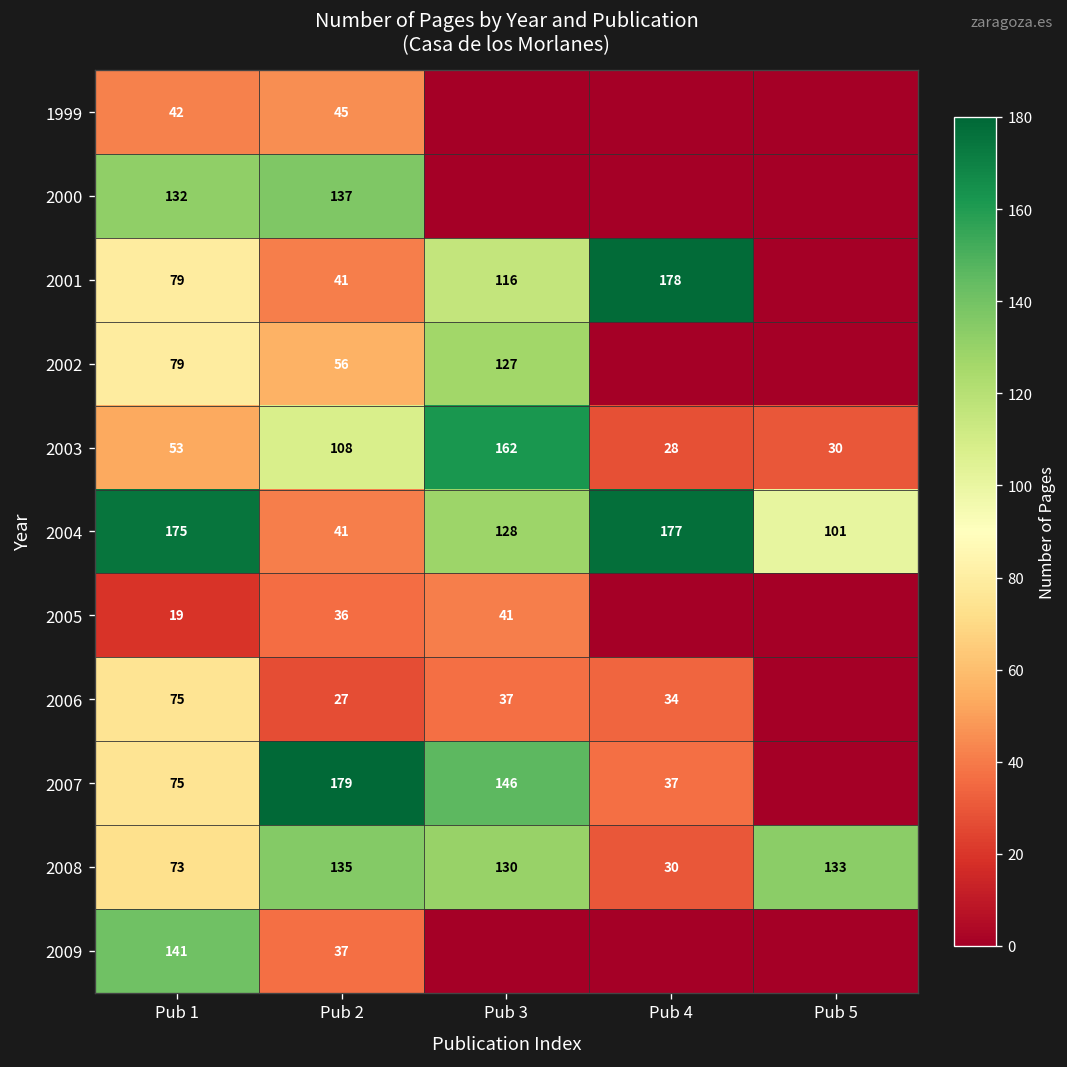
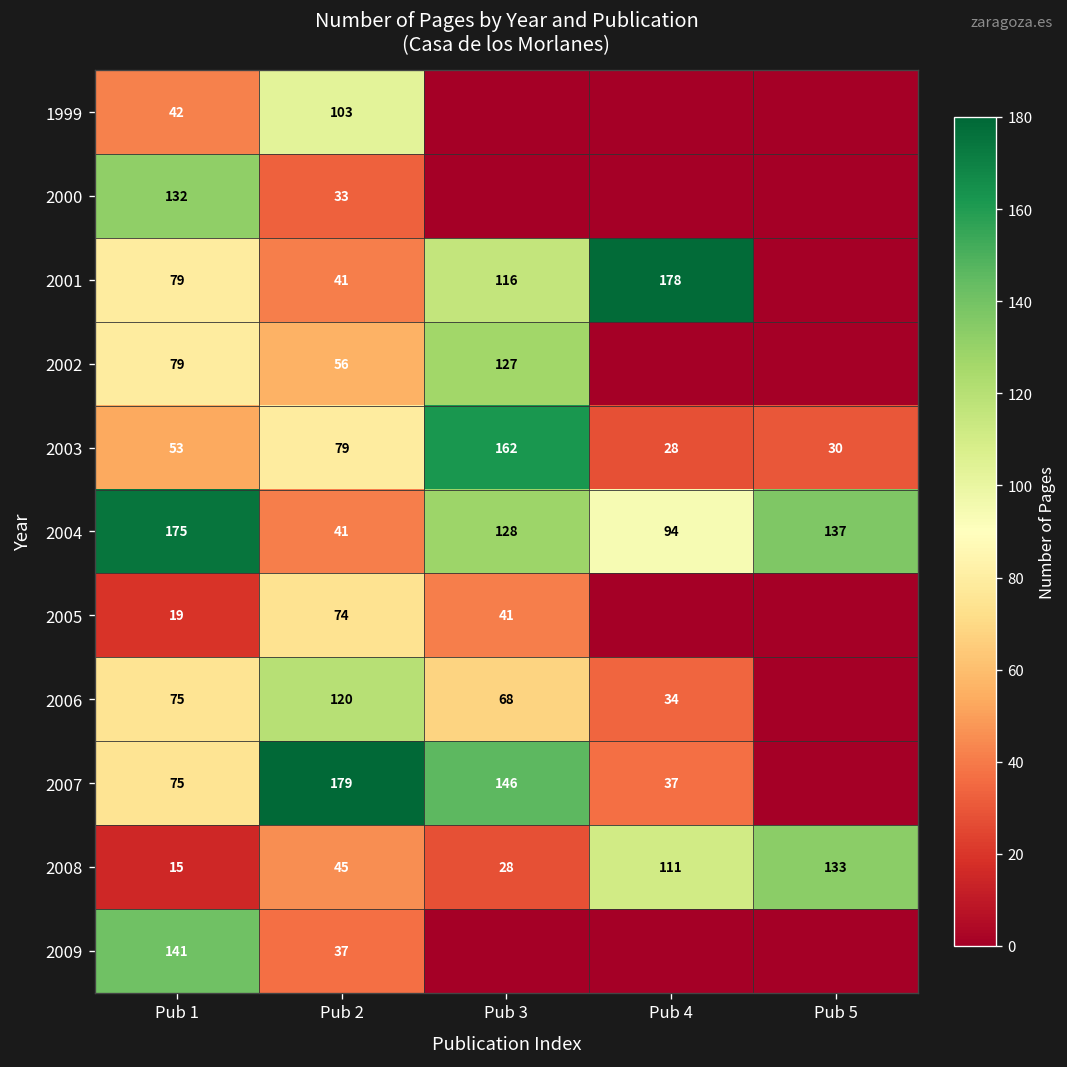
  {
    "1999": {
      "Pub 1": 42,
-     "Pub 2": 45
+     "Pub 2": 103
    },
    "2000": {
      "Pub 1": 132,
-     "Pub 2": 137
+     "Pub 2": 33
    },
    "2001": {
      "Pub 1": 79,
      "Pub 2": 41,
      "Pub 3": 116,
      "Pub 4": 178
    },
    "2002": {
      "Pub 1": 79,
      "Pub 2": 56,
      "Pub 3": 127
    },
    "2003": {
      "Pub 1": 53,
-     "Pub 2": 108,
+     "Pub 2": 79,
      "Pub 3": 162,
      "Pub 4": 28,
      "Pub 5": 30
    },
    "2004": {
      "Pub 1": 175,
      "Pub 2": 41,
      "Pub 3": 128,
-     "Pub 4": 177,
-     "Pub 5": 101
+     "Pub 4": 94,
+     "Pub 5": 137
    },
    "2005": {
      "Pub 1": 19,
-     "Pub 2": 36,
+     "Pub 2": 74,
      "Pub 3": 41
    },
    "2006": {
      "Pub 1": 75,
-     "Pub 2": 27,
-     "Pub 3": 37,
+     "Pub 2": 120,
+     "Pub 3": 68,
      "Pub 4": 34
    },
    "2007": {
      "Pub 1": 75,
      "Pub 2": 179,
      "Pub 3": 146,
      "Pub 4": 37
    },
    "2008": {
-     "Pub 1": 73,
-     "Pub 2": 135,
-     "Pub 3": 130,
-     "Pub 4": 30,
+     "Pub 1": 15,
+     "Pub 2": 45,
+     "Pub 3": 28,
+     "Pub 4": 111,
      "Pub 5": 133
    },
    "2009": {
      "Pub 1": 141,
      "Pub 2": 37
    }
  }
